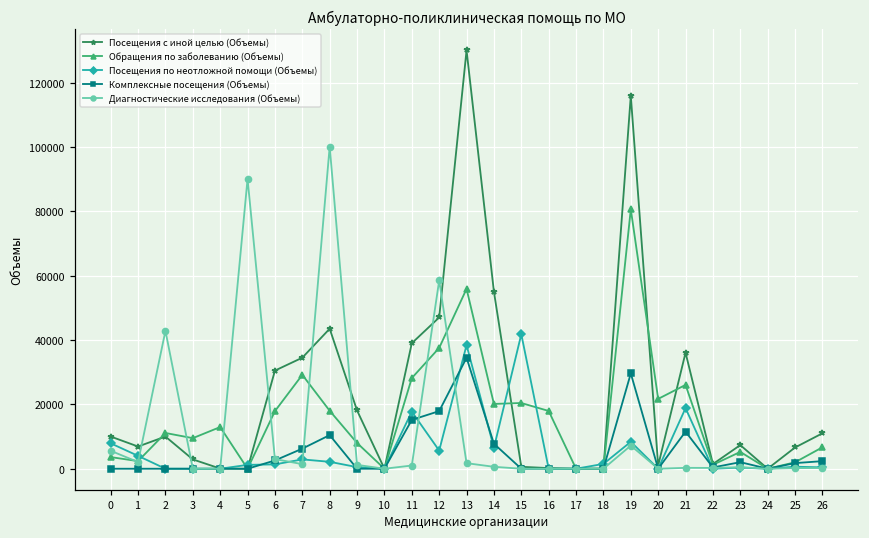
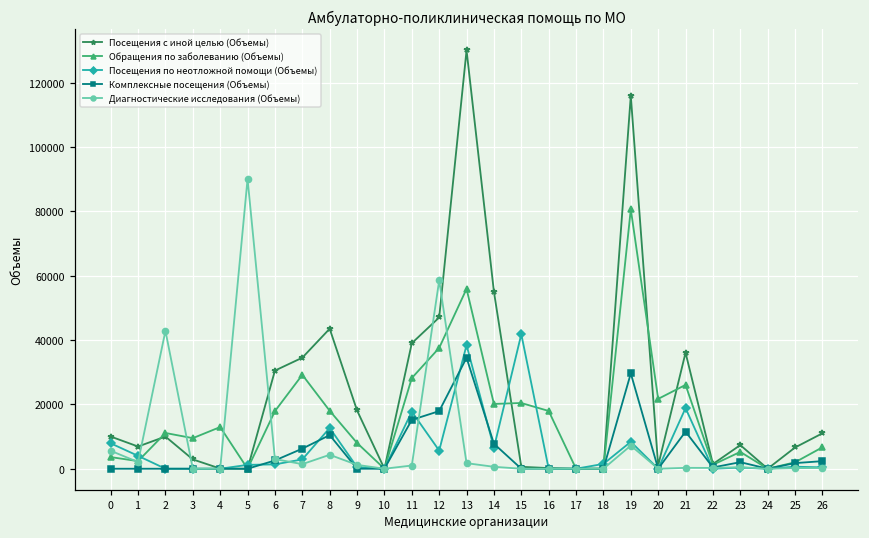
  {
    "Посещения по неотложной помощи (Объемы)": {
      "0": 8000,
      "1": 4000,
      "5": 1000,
      "6": 1000,
      "7": 3000,
-     "8": 2000,
+     "8": 13000,
      "11": 18000,
      "12": 6000,
      "13": 38000,
      "14": 7000,
      "15": 42000,
      "18": 2000,
      "19": 8000,
      "21": 19000
    },
    "Комплексные посещения (Объемы)": {
      "0": 0,
      "1": 0,
      "7": 6000,
      "8": 10000,
      "11": 15000,
      "12": 18000,
      "13": 34000,
      "14": 8000,
      "19": 30000,
      "21": 12000,
      "23": 2000,
      "26": 2000
    },
    "Диагностические исследования (Объемы)": {
      "0": 6000,
      "2": 43000,
      "5": 90000,
      "7": 1000,
-     "8": 100000,
+     "8": 4000,
      "11": 1000,
      "12": 59000,
      "13": 2000,
      "14": 1000,
      "19": 7000,
      "21": 0
    }
  }
